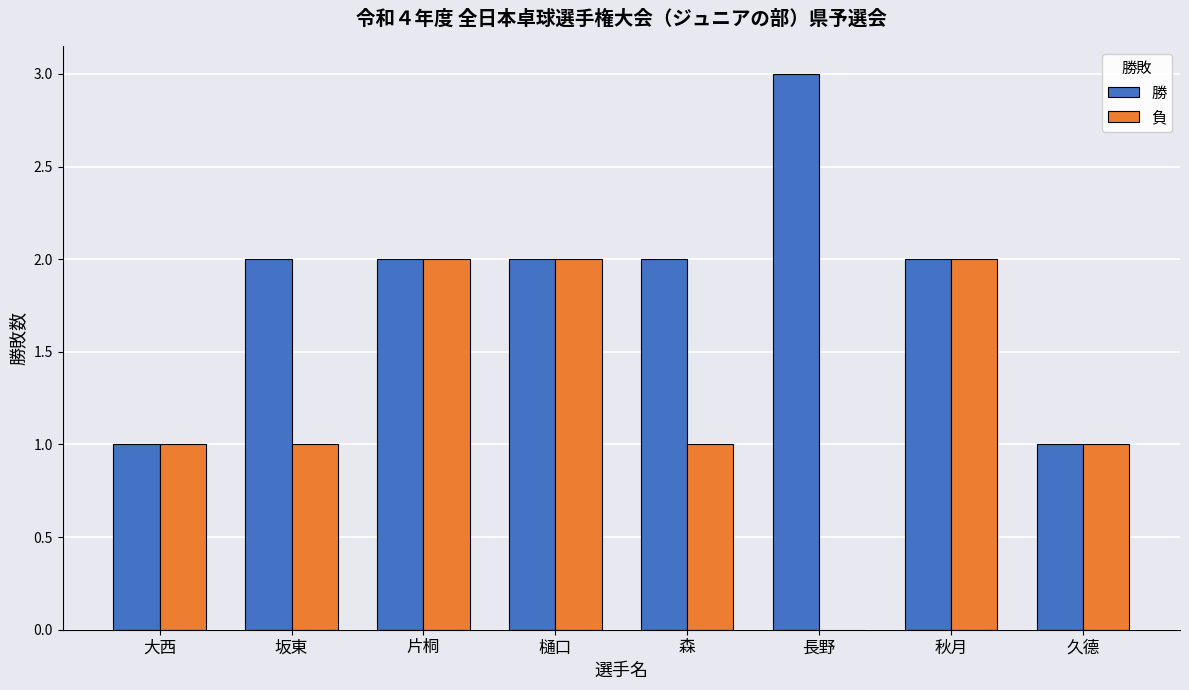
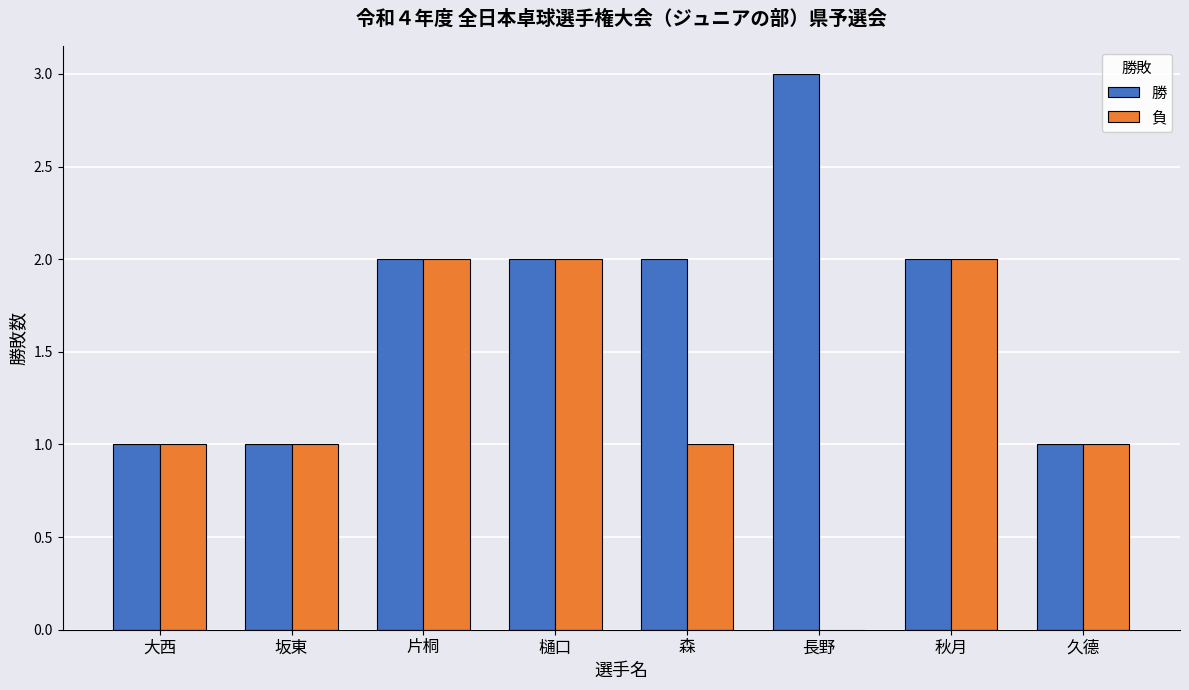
  {
    "勝": {
      "大西": 1,
-     "坂東": 2,
+     "坂東": 1,
      "片桐": 2,
      "樋口": 2,
      "森": 2,
      "長野": 3,
      "秋月": 2,
      "久德": 1
    },
    "負": {
      "大西": 1,
      "坂東": 1,
      "片桐": 2,
      "樋口": 2,
      "森": 1,
      "長野": 0,
      "秋月": 2,
      "久德": 1
    }
  }
